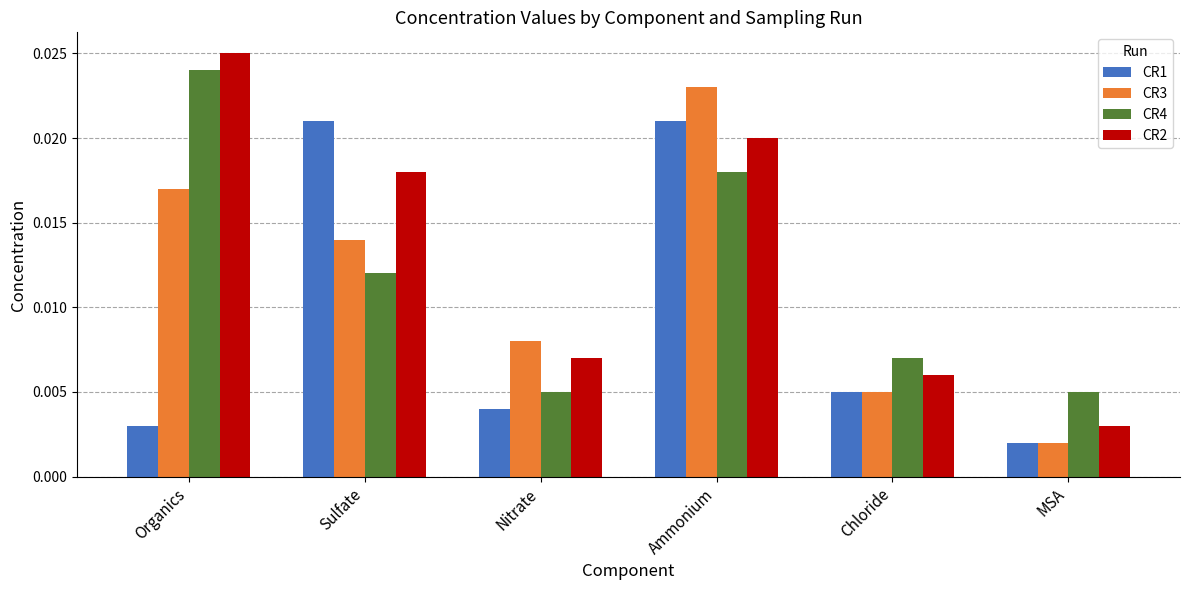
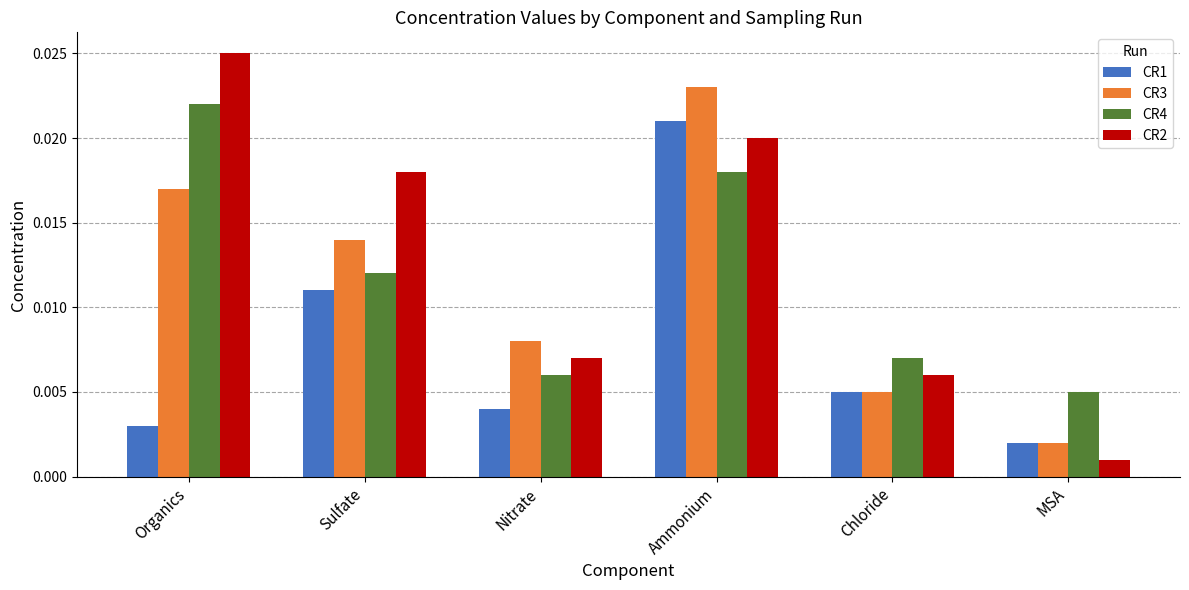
  {
    "CR1": {
      "Organics": 0.003,
-     "Sulfate": 0.021,
+     "Sulfate": 0.011,
      "Nitrate": 0.004,
      "Ammonium": 0.021,
      "Chloride": 0.005,
      "MSA": 0.002
    },
    "CR3": {
      "Organics": 0.017,
      "Sulfate": 0.014,
      "Nitrate": 0.008,
      "Ammonium": 0.023,
      "Chloride": 0.005,
      "MSA": 0.002
    },
    "CR4": {
-     "Organics": 0.024,
+     "Organics": 0.022,
      "Sulfate": 0.012,
-     "Nitrate": 0.005,
+     "Nitrate": 0.006,
      "Ammonium": 0.018,
      "Chloride": 0.007,
      "MSA": 0.005
    },
    "CR2": {
      "Organics": 0.025,
      "Sulfate": 0.018,
      "Nitrate": 0.007,
      "Ammonium": 0.020,
      "Chloride": 0.006,
-     "MSA": 0.003
+     "MSA": 0.001
    }
  }
